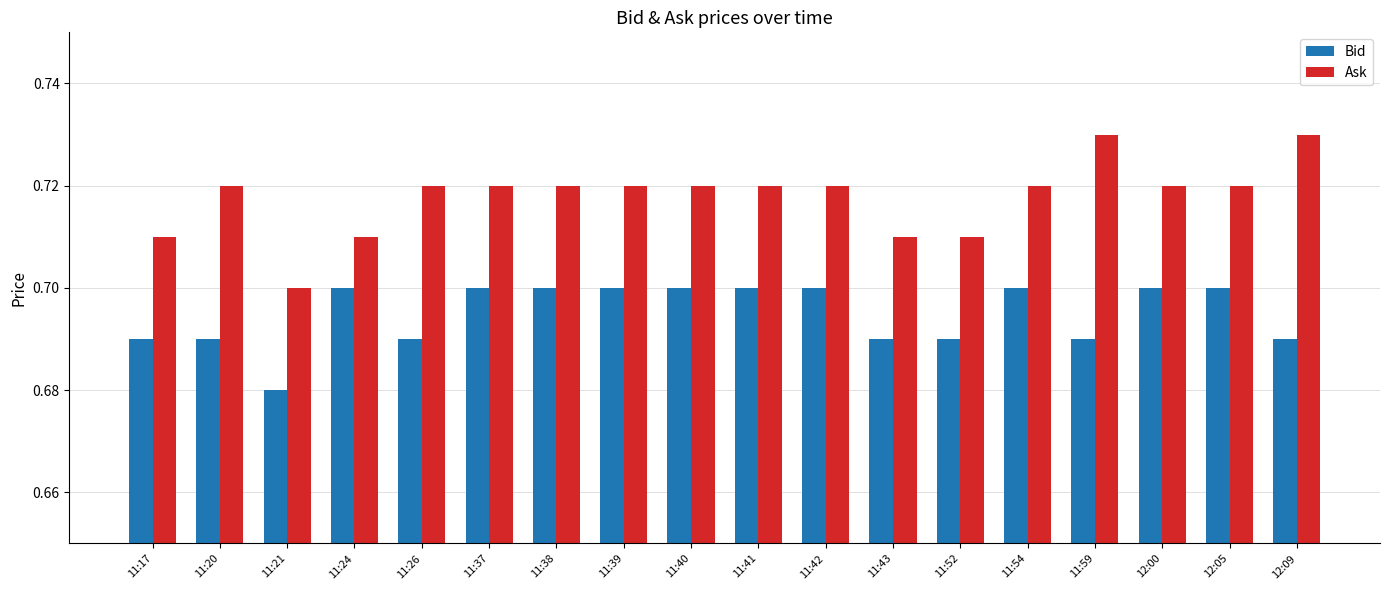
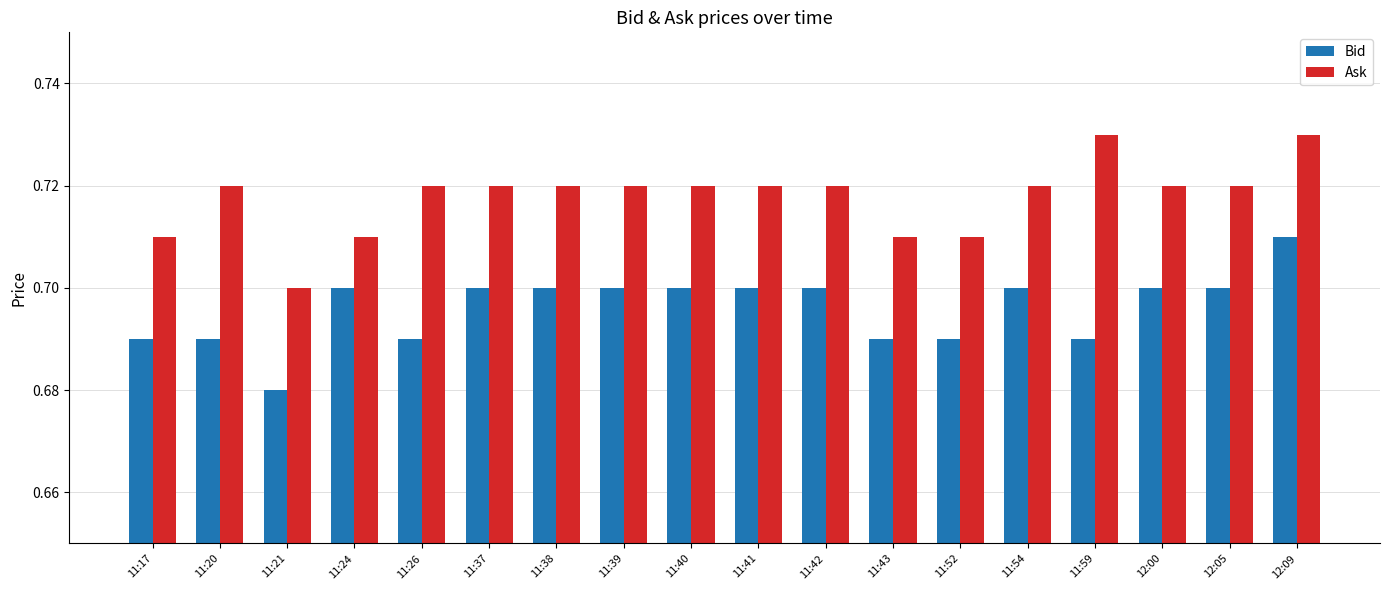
  {
    "Bid": {
      "11:17": 0.69,
      "11:20": 0.69,
      "11:21": 0.68,
      "11:24": 0.70,
      "11:26": 0.69,
      "11:37": 0.70,
      "11:38": 0.70,
      "11:39": 0.70,
      "11:40": 0.70,
      "11:41": 0.70,
      "11:42": 0.70,
      "11:43": 0.69,
      "11:52": 0.69,
      "11:54": 0.70,
      "11:59": 0.69,
      "12:00": 0.70,
      "12:05": 0.70,
-     "12:09": 0.69
+     "12:09": 0.71
    },
    "Ask": {
      "11:17": 0.71,
      "11:20": 0.72,
      "11:21": 0.70,
      "11:24": 0.71,
      "11:26": 0.72,
      "11:37": 0.72,
      "11:38": 0.72,
      "11:39": 0.72,
      "11:40": 0.72,
      "11:41": 0.72,
      "11:42": 0.72,
      "11:43": 0.71,
      "11:52": 0.71,
      "11:54": 0.72,
      "11:59": 0.73,
      "12:00": 0.72,
      "12:05": 0.72,
      "12:09": 0.73
    }
  }
